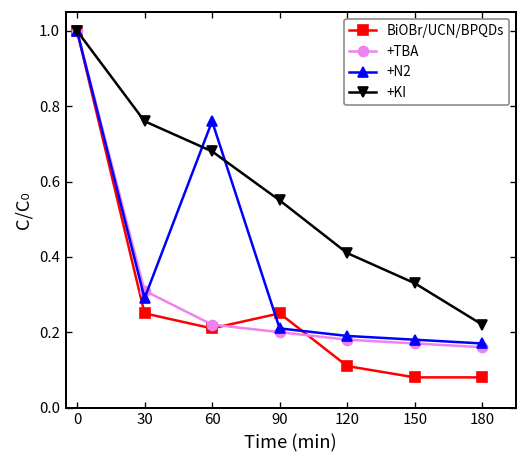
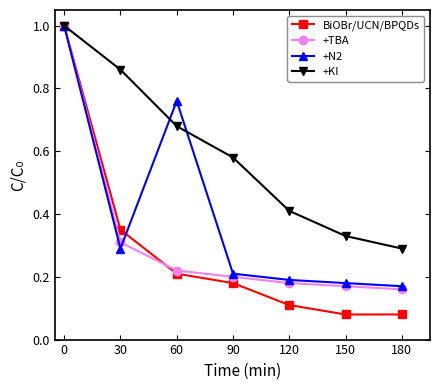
  {
    "BiOBr/UCN/BPQDs": {
-     "30": 0.25,
+     "30": 0.35,
      "60": 0.21,
-     "90": 0.25,
+     "90": 0.18,
      "120": 0.11,
      "150": 0.08,
      "180": 0.08
    },
    "+TBA": {
      "30": 0.31,
      "60": 0.22,
      "90": 0.20,
      "120": 0.18,
      "150": 0.17,
      "180": 0.16
    },
    "+N2": {
      "30": 0.29,
      "60": 0.76,
      "90": 0.21,
      "120": 0.19,
      "150": 0.18,
      "180": 0.17
    },
    "+KI": {
-     "30": 0.76,
+     "30": 0.86,
      "60": 0.68,
-     "90": 0.55,
+     "90": 0.58,
      "120": 0.41,
      "150": 0.33,
-     "180": 0.22
+     "180": 0.29
    }
  }
